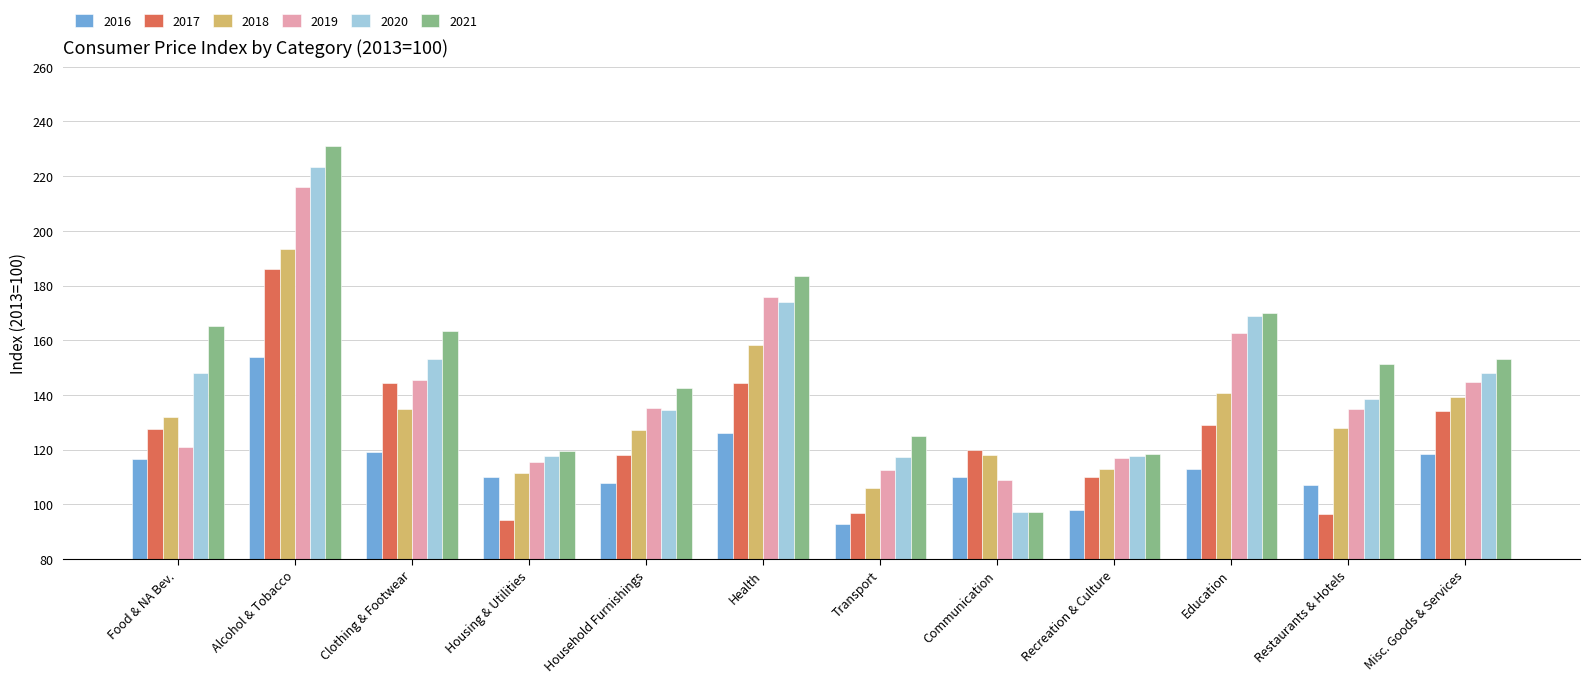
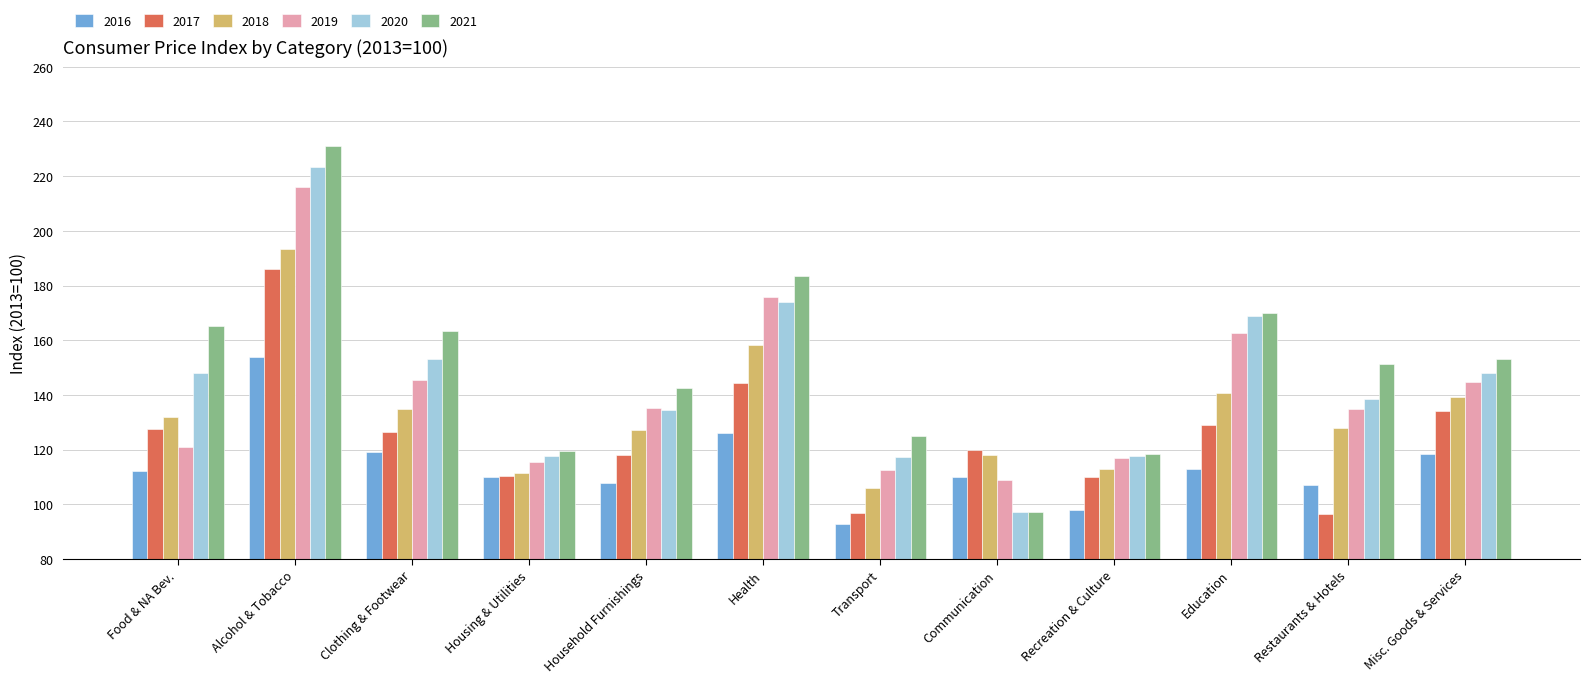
  {
    "2016": {
-     "Food & NA Bev.": 117,
+     "Food & NA Bev.": 112,
      "Alcohol & Tobacco": 154,
      "Clothing & Footwear": 119,
      "Housing & Utilities": 110,
      "Household Furnishings": 108,
      "Health": 126,
      "Transport": 93,
      "Communication": 110,
      "Recreation & Culture": 98,
      "Education": 113,
      "Restaurants & Hotels": 107,
      "Misc. Goods & Services": 119
    },
    "2017": {
      "Food & NA Bev.": 128,
      "Alcohol & Tobacco": 186,
-     "Clothing & Footwear": 144,
-     "Housing & Utilities": 94,
+     "Clothing & Footwear": 126,
+     "Housing & Utilities": 110,
      "Household Furnishings": 118,
      "Health": 144,
      "Transport": 97,
      "Communication": 120,
      "Recreation & Culture": 110,
      "Education": 129,
      "Restaurants & Hotels": 96,
      "Misc. Goods & Services": 134
    },
    "2018": {
      "Food & NA Bev.": 132,
      "Alcohol & Tobacco": 194,
      "Clothing & Footwear": 135,
      "Housing & Utilities": 111,
      "Household Furnishings": 127,
      "Health": 158,
      "Transport": 106,
      "Communication": 118,
      "Recreation & Culture": 113,
      "Education": 141,
      "Restaurants & Hotels": 128,
      "Misc. Goods & Services": 139
    },
    "2019": {
      "Food & NA Bev.": 121,
      "Alcohol & Tobacco": 216,
      "Clothing & Footwear": 146,
      "Housing & Utilities": 116,
      "Household Furnishings": 135,
      "Health": 176,
      "Transport": 112,
      "Communication": 109,
      "Recreation & Culture": 117,
      "Education": 163,
      "Restaurants & Hotels": 135,
      "Misc. Goods & Services": 145
    },
    "2020": {
      "Food & NA Bev.": 148,
      "Alcohol & Tobacco": 224,
      "Clothing & Footwear": 153,
      "Housing & Utilities": 118,
      "Household Furnishings": 134,
      "Health": 174,
      "Transport": 117,
      "Communication": 97,
      "Recreation & Culture": 118,
      "Education": 169,
      "Restaurants & Hotels": 139,
      "Misc. Goods & Services": 148
    },
    "2021": {
      "Food & NA Bev.": 165,
      "Alcohol & Tobacco": 231,
      "Clothing & Footwear": 163,
      "Housing & Utilities": 119,
      "Household Furnishings": 142,
      "Health": 184,
      "Transport": 125,
      "Communication": 97,
      "Recreation & Culture": 118,
      "Education": 170,
      "Restaurants & Hotels": 151,
      "Misc. Goods & Services": 153
    }
  }
